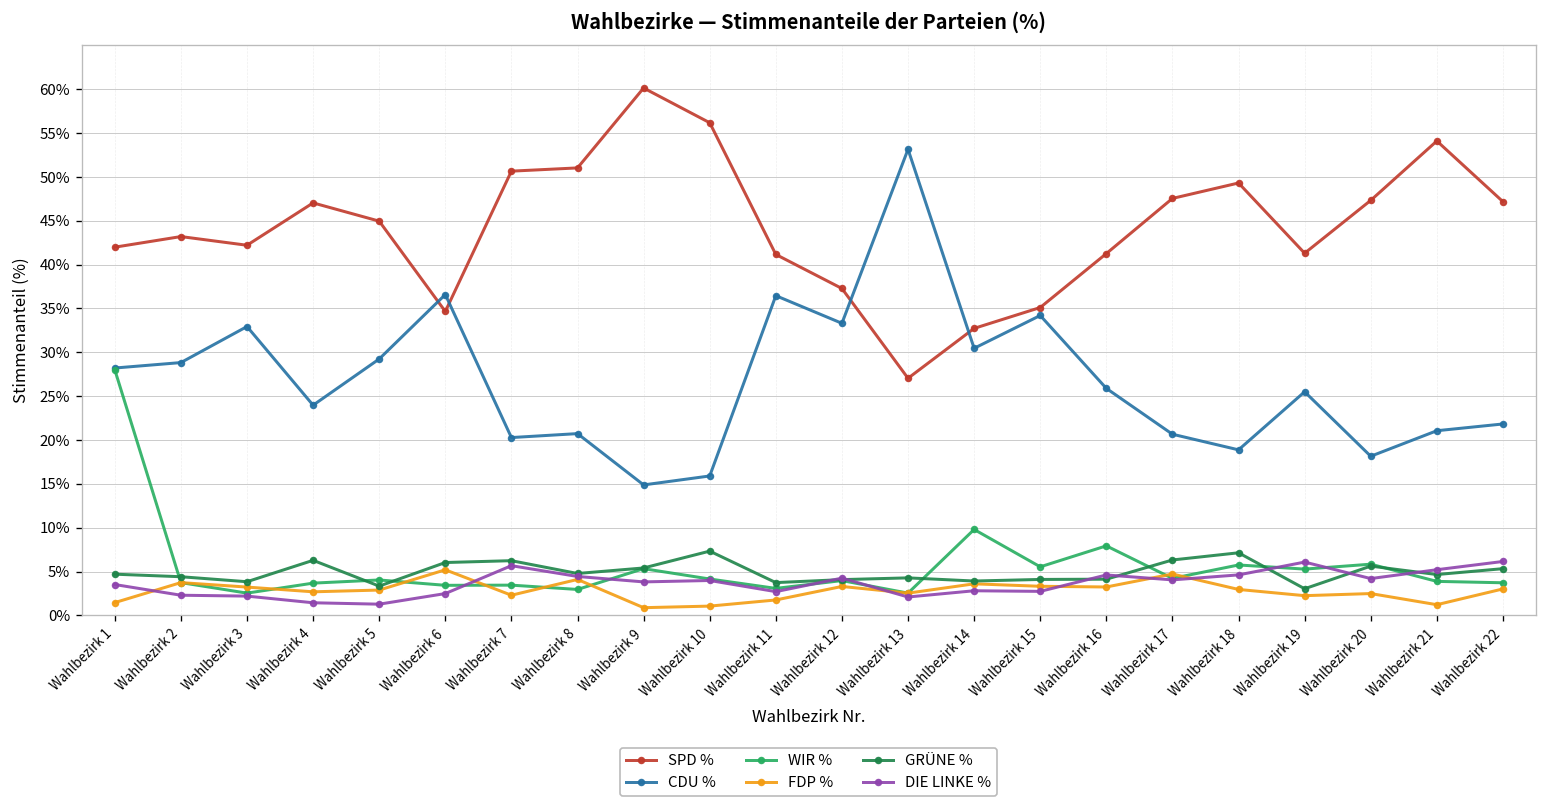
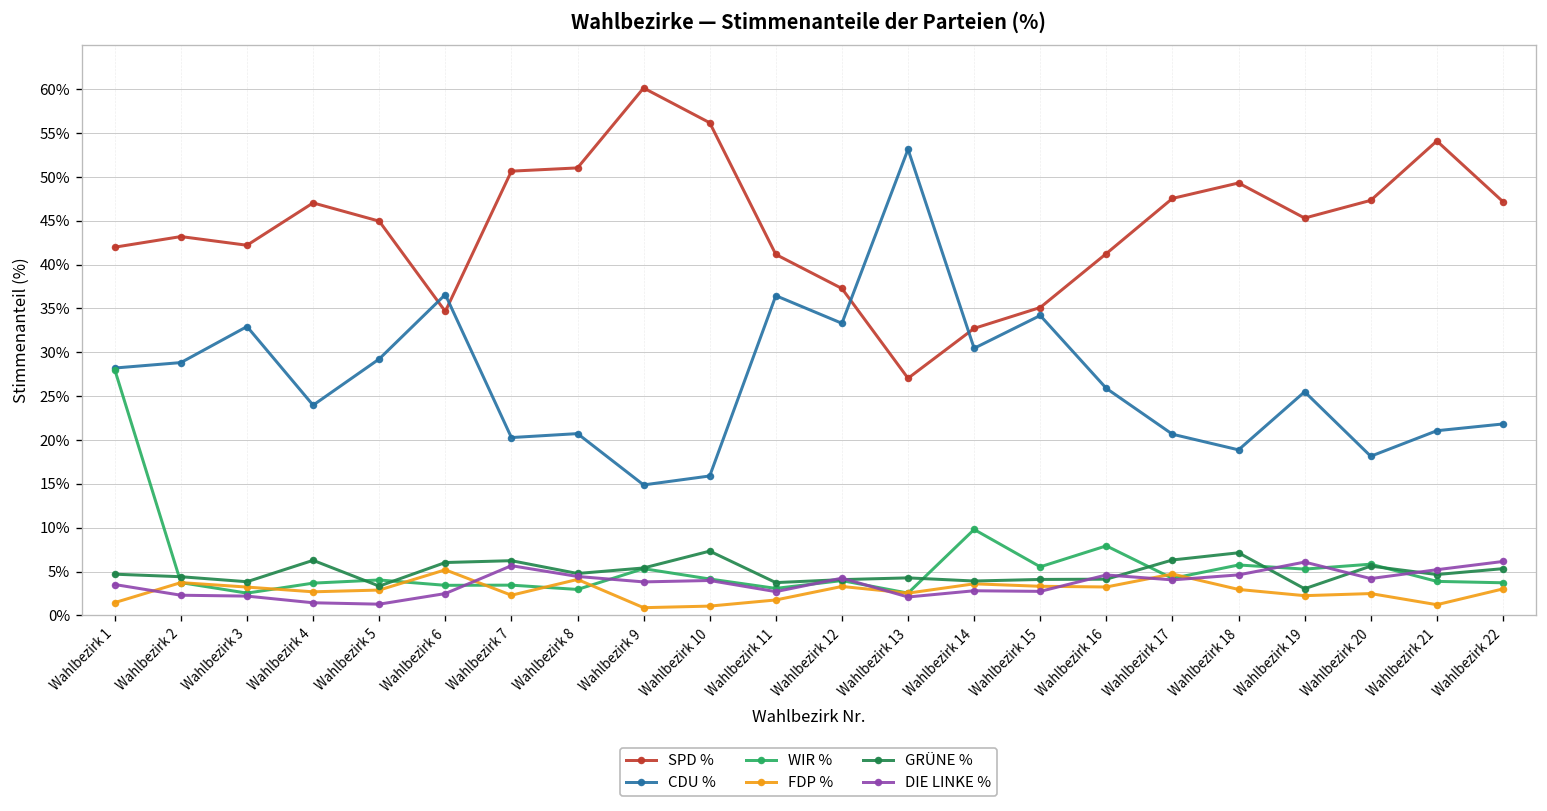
  {
    "SPD %": {
      "Wahlbezirk 1": "42%",
      "Wahlbezirk 2": "43%",
      "Wahlbezirk 3": "42%",
      "Wahlbezirk 4": "47%",
      "Wahlbezirk 5": "45%",
      "Wahlbezirk 6": "35%",
      "Wahlbezirk 7": "51%",
      "Wahlbezirk 8": "51%",
      "Wahlbezirk 9": "60%",
      "Wahlbezirk 10": "56%",
      "Wahlbezirk 11": "41%",
      "Wahlbezirk 12": "37%",
      "Wahlbezirk 13": "27%",
      "Wahlbezirk 14": "33%",
      "Wahlbezirk 15": "35%",
      "Wahlbezirk 16": "41%",
      "Wahlbezirk 17": "48%",
      "Wahlbezirk 18": "49%",
-     "Wahlbezirk 19": "41%",
+     "Wahlbezirk 19": "45%",
      "Wahlbezirk 20": "47%",
      "Wahlbezirk 21": "54%",
      "Wahlbezirk 22": "47%"
    },
    "CDU %": {
      "Wahlbezirk 2": "29%",
      "Wahlbezirk 3": "33%",
      "Wahlbezirk 4": "24%",
      "Wahlbezirk 5": "29%",
      "Wahlbezirk 6": "37%",
      "Wahlbezirk 7": "20%",
      "Wahlbezirk 8": "21%",
      "Wahlbezirk 9": "15%",
      "Wahlbezirk 10": "16%",
      "Wahlbezirk 11": "36%",
      "Wahlbezirk 12": "33%",
      "Wahlbezirk 13": "53%",
      "Wahlbezirk 14": "30%",
      "Wahlbezirk 15": "34%",
      "Wahlbezirk 16": "26%",
      "Wahlbezirk 17": "21%",
      "Wahlbezirk 18": "19%",
      "Wahlbezirk 19": "26%",
      "Wahlbezirk 20": "18%",
      "Wahlbezirk 21": "21%",
      "Wahlbezirk 22": "22%"
    },
    "FDP %": {
      "Wahlbezirk 1": "1%",
      "Wahlbezirk 3": "3%",
      "Wahlbezirk 4": "3%",
      "Wahlbezirk 5": "3%",
      "Wahlbezirk 6": "5%",
      "Wahlbezirk 7": "2%",
      "Wahlbezirk 9": "1%",
      "Wahlbezirk 10": "1%",
      "Wahlbezirk 11": "2%",
      "Wahlbezirk 12": "3%",
      "Wahlbezirk 15": "3%",
      "Wahlbezirk 16": "3%",
      "Wahlbezirk 17": "5%",
      "Wahlbezirk 18": "3%",
      "Wahlbezirk 19": "2%",
      "Wahlbezirk 20": "2%",
      "Wahlbezirk 21": "1%",
      "Wahlbezirk 22": "3%"
    },
    "DIE LINKE %": {
      "Wahlbezirk 1": "4%",
      "Wahlbezirk 2": "2%",
      "Wahlbezirk 4": "1%",
      "Wahlbezirk 5": "1%",
      "Wahlbezirk 6": "2%",
      "Wahlbezirk 7": "6%",
      "Wahlbezirk 9": "4%",
      "Wahlbezirk 11": "3%",
      "Wahlbezirk 13": "2%",
      "Wahlbezirk 14": "3%",
      "Wahlbezirk 15": "3%",
      "Wahlbezirk 16": "5%",
      "Wahlbezirk 18": "5%",
      "Wahlbezirk 19": "6%",
      "Wahlbezirk 20": "4%",
      "Wahlbezirk 21": "5%",
      "Wahlbezirk 22": "6%"
    }
  }
